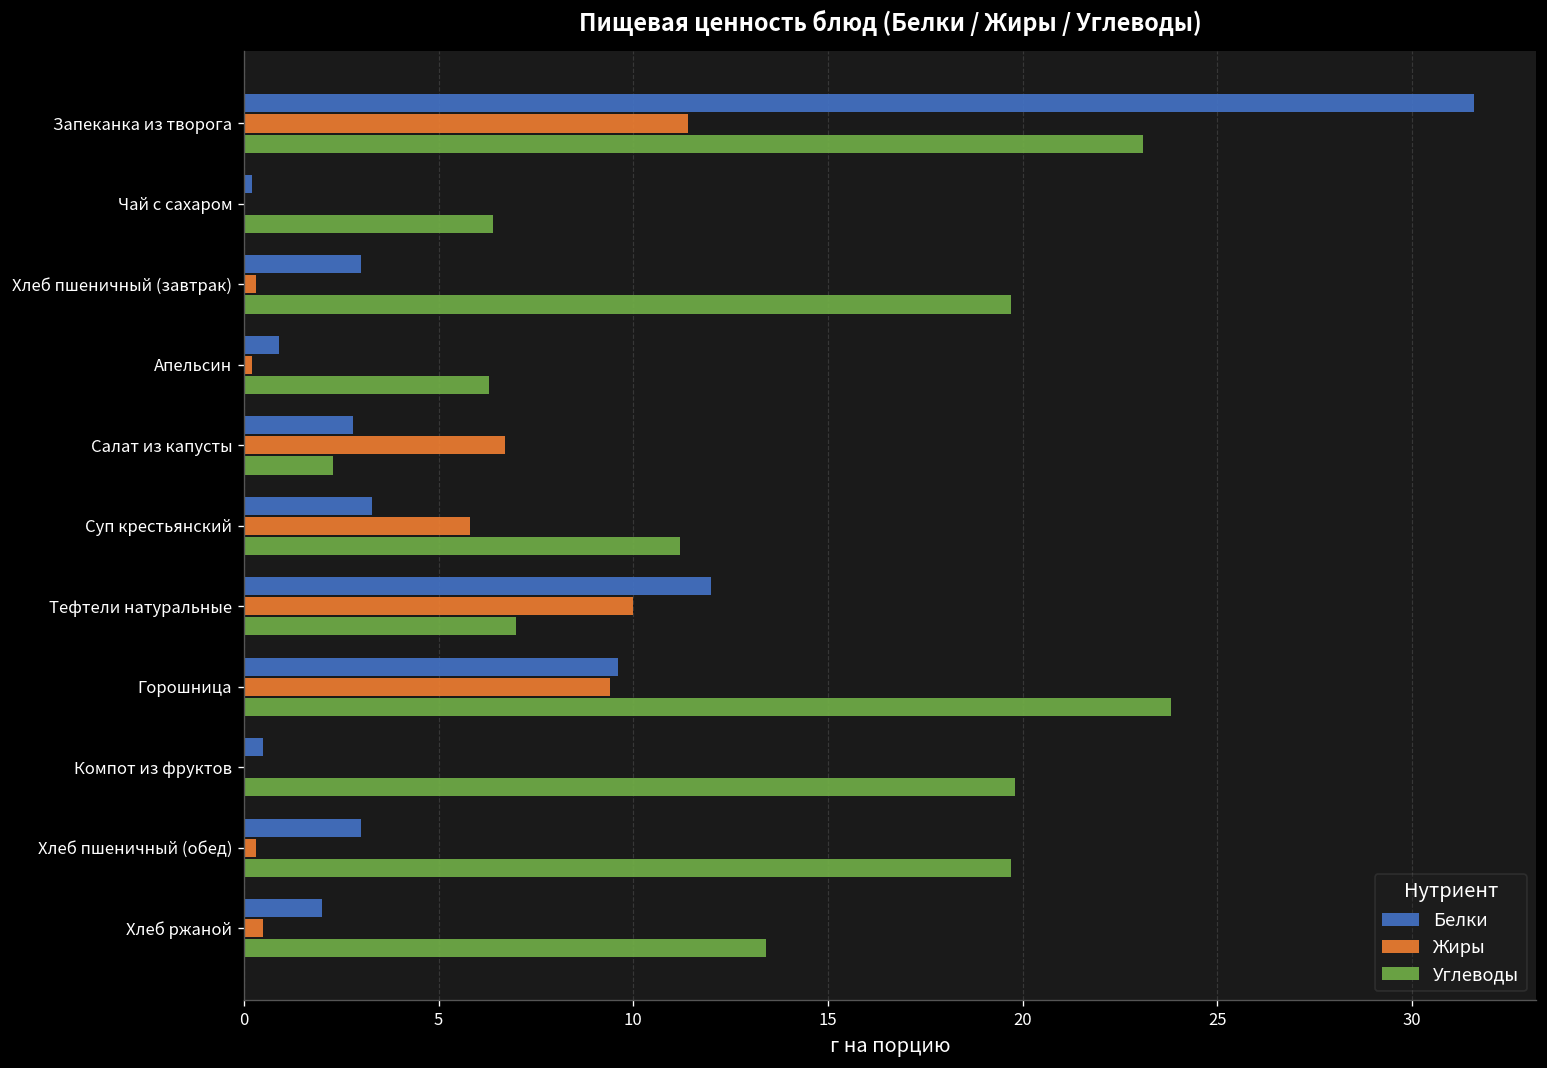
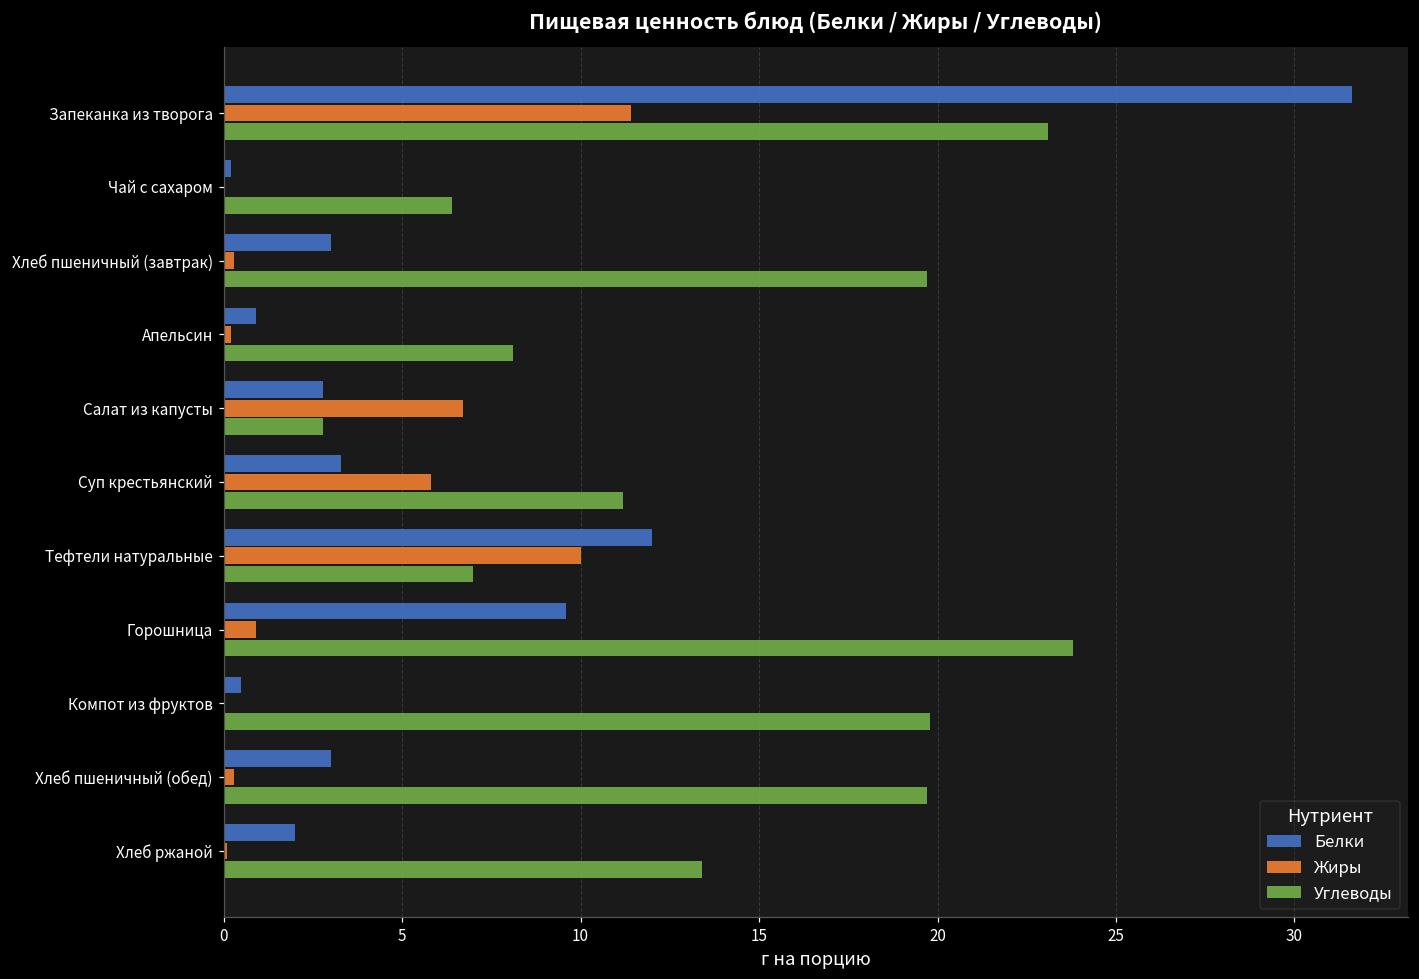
  {
    "Белки": {
      "Запеканка из творога": 31.6,
      "Чай с сахаром": 0.2,
      "Хлеб пшеничный (завтрак)": 3.0,
      "Апельсин": 0.9,
      "Салат из капусты": 2.8,
      "Суп крестьянский": 3.3,
      "Тефтели натуральные": 12.0,
      "Горошница": 9.6,
      "Компот из фруктов": 0.5,
      "Хлеб пшеничный (обед)": 3.0,
      "Хлеб ржаной": 2.0
    },
    "Жиры": {
      "Запеканка из творога": 11.4,
      "Чай с сахаром": 0.0,
      "Хлеб пшеничный (завтрак)": 0.3,
      "Апельсин": 0.2,
      "Салат из капусты": 6.7,
      "Суп крестьянский": 5.8,
      "Тефтели натуральные": 10.0,
-     "Горошница": 9.4,
+     "Горошница": 0.9,
      "Компот из фруктов": 0.0,
      "Хлеб пшеничный (обед)": 0.3,
-     "Хлеб ржаной": 0.5
+     "Хлеб ржаной": 0.1
    },
    "Углеводы": {
      "Запеканка из творога": 23.1,
      "Чай с сахаром": 6.4,
      "Хлеб пшеничный (завтрак)": 19.7,
-     "Апельсин": 6.3,
-     "Салат из капусты": 2.3,
+     "Апельсин": 8.1,
+     "Салат из капусты": 2.8,
      "Суп крестьянский": 11.2,
      "Тефтели натуральные": 7.0,
      "Горошница": 23.8,
      "Компот из фруктов": 19.8,
      "Хлеб пшеничный (обед)": 19.7,
      "Хлеб ржаной": 13.4
    }
  }
